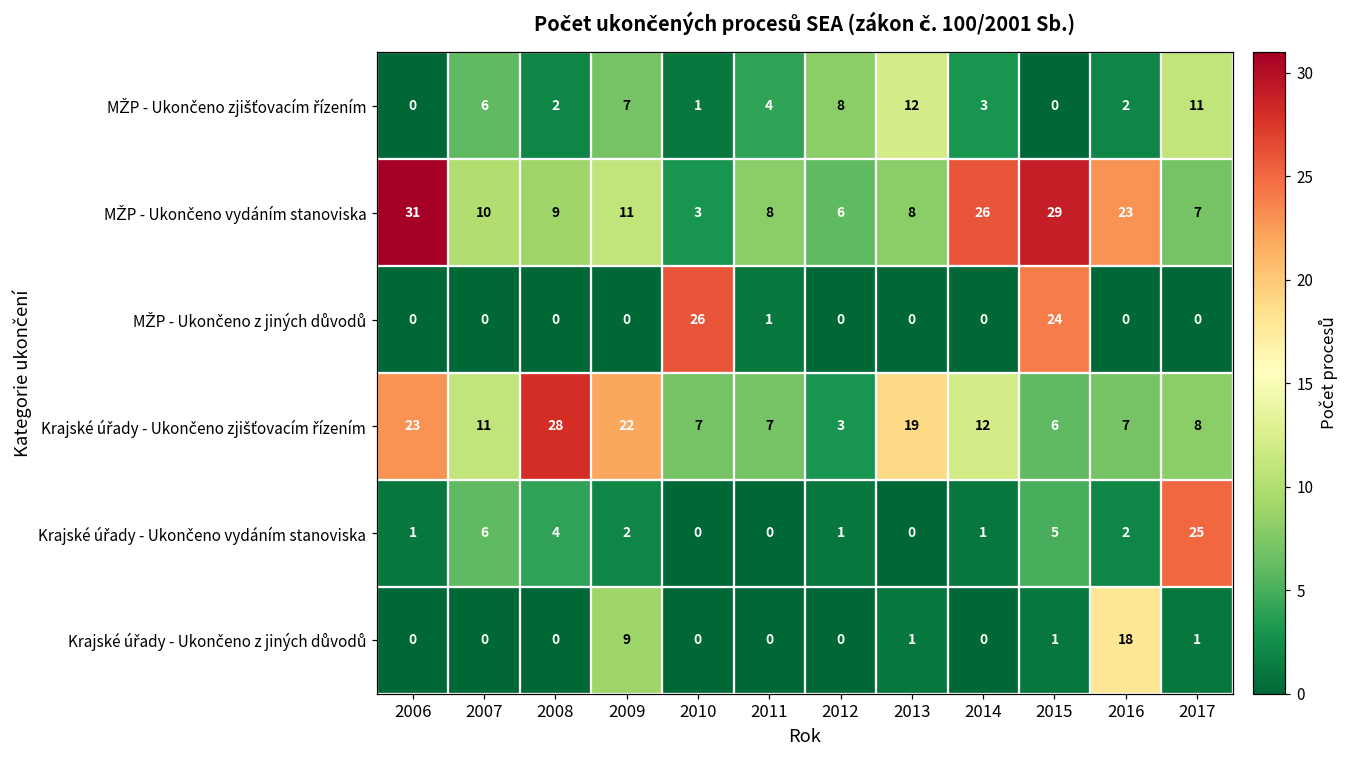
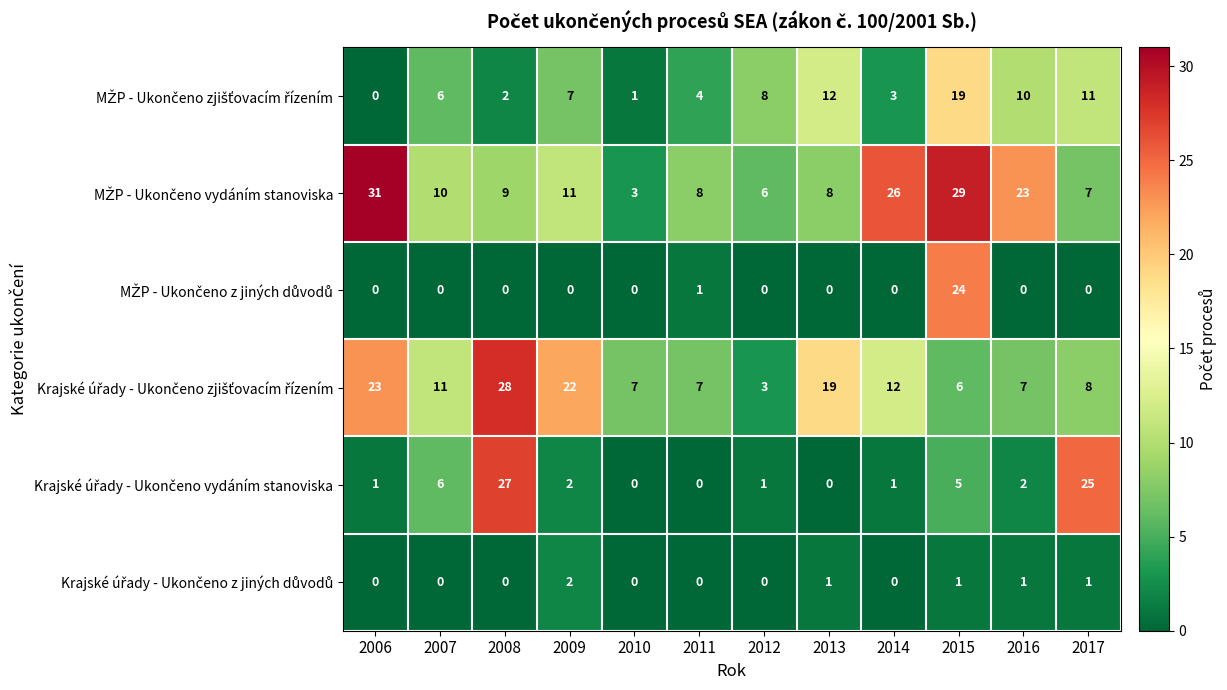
  {
    "MŽP - Ukončeno zjišťovacím řízením": {
      "2006": 0,
      "2007": 6,
      "2008": 2,
      "2009": 7,
      "2010": 1,
      "2011": 4,
      "2012": 8,
      "2013": 12,
      "2014": 3,
-     "2015": 0,
-     "2016": 2,
+     "2015": 19,
+     "2016": 10,
      "2017": 11
    },
    "MŽP - Ukončeno vydáním stanoviska": {
      "2006": 31,
      "2007": 10,
      "2008": 9,
      "2009": 11,
      "2010": 3,
      "2011": 8,
      "2012": 6,
      "2013": 8,
      "2014": 26,
      "2015": 29,
      "2016": 23,
      "2017": 7
    },
    "MŽP - Ukončeno z jiných důvodů": {
      "2006": 0,
      "2007": 0,
      "2008": 0,
      "2009": 0,
-     "2010": 26,
+     "2010": 0,
      "2011": 1,
      "2012": 0,
      "2013": 0,
      "2014": 0,
      "2015": 24,
      "2016": 0,
      "2017": 0
    },
    "Krajské úřady - Ukončeno zjišťovacím řízením": {
      "2006": 23,
      "2007": 11,
      "2008": 28,
      "2009": 22,
      "2010": 7,
      "2011": 7,
      "2012": 3,
      "2013": 19,
      "2014": 12,
      "2015": 6,
      "2016": 7,
      "2017": 8
    },
    "Krajské úřady - Ukončeno vydáním stanoviska": {
      "2006": 1,
      "2007": 6,
-     "2008": 4,
+     "2008": 27,
      "2009": 2,
      "2010": 0,
      "2011": 0,
      "2012": 1,
      "2013": 0,
      "2014": 1,
      "2015": 5,
      "2016": 2,
      "2017": 25
    },
    "Krajské úřady - Ukončeno z jiných důvodů": {
      "2006": 0,
      "2007": 0,
      "2008": 0,
-     "2009": 9,
+     "2009": 2,
      "2010": 0,
      "2011": 0,
      "2012": 0,
      "2013": 1,
      "2014": 0,
      "2015": 1,
-     "2016": 18,
+     "2016": 1,
      "2017": 1
    }
  }
